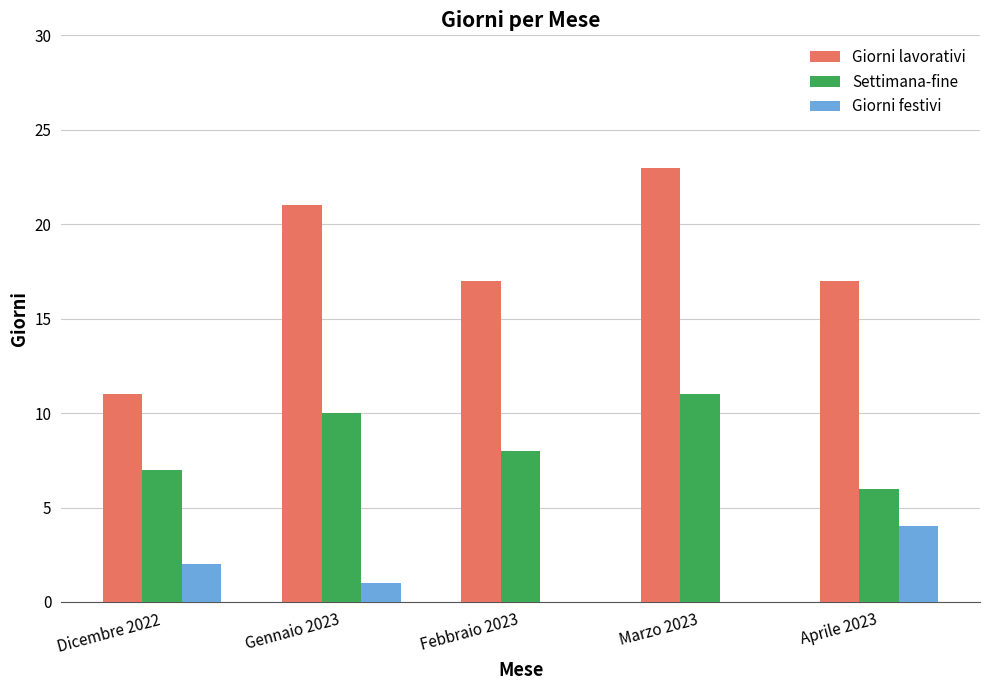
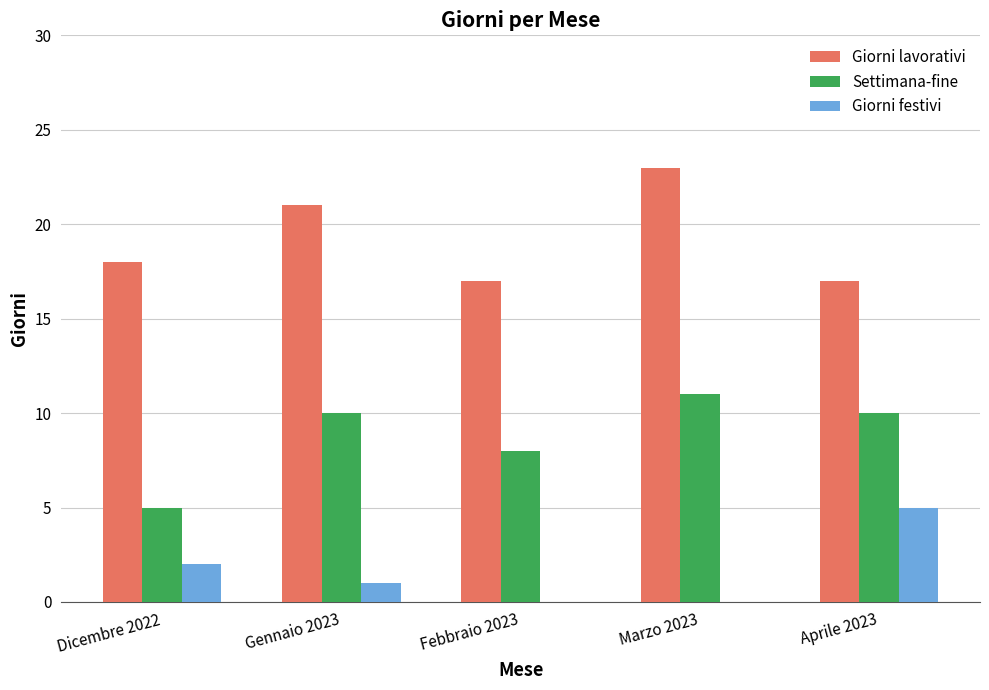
  {
    "Giorni lavorativi": {
-     "Dicembre 2022": 11,
+     "Dicembre 2022": 18,
      "Gennaio 2023": 21,
      "Febbraio 2023": 17,
      "Marzo 2023": 23,
      "Aprile 2023": 17
    },
    "Settimana-fine": {
-     "Dicembre 2022": 7,
+     "Dicembre 2022": 5,
      "Gennaio 2023": 10,
      "Febbraio 2023": 8,
      "Marzo 2023": 11,
-     "Aprile 2023": 6
+     "Aprile 2023": 10
    },
    "Giorni festivi": {
      "Dicembre 2022": 2,
      "Gennaio 2023": 1,
      "Febbraio 2023": 0,
      "Marzo 2023": 0,
-     "Aprile 2023": 4
+     "Aprile 2023": 5
    }
  }
